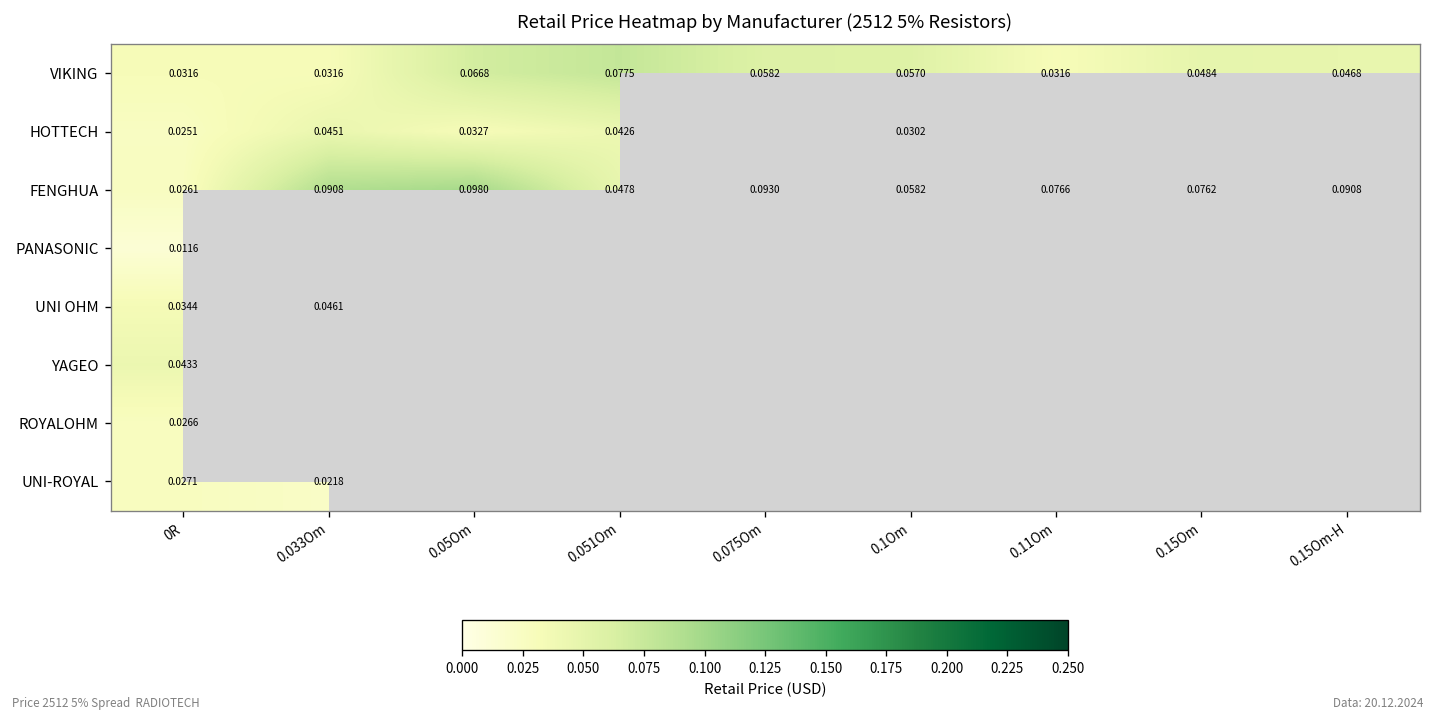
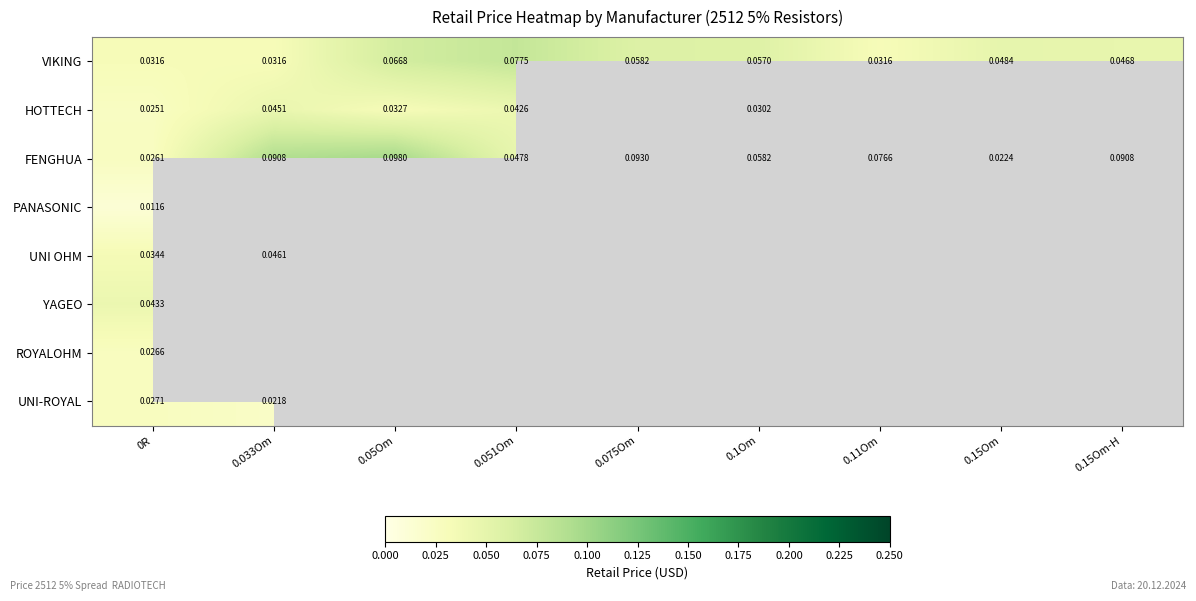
  {
    "VIKING": {
      "0R": 0.0316,
      "0.033Om": 0.0316,
      "0.05Om": 0.0668,
      "0.051Om": 0.0775,
      "0.075Om": 0.0582,
      "0.1Om": 0.0570,
      "0.11Om": 0.0316,
      "0.15Om": 0.0484,
      "0.15Om-H": 0.0468
    },
    "HOTTECH": {
      "0R": 0.0251,
      "0.033Om": 0.0451,
      "0.05Om": 0.0327,
      "0.051Om": 0.0426,
      "0.1Om": 0.0302
    },
    "FENGHUA": {
      "0R": 0.0261,
      "0.033Om": 0.0908,
      "0.05Om": 0.0980,
      "0.051Om": 0.0478,
      "0.075Om": 0.0930,
      "0.1Om": 0.0582,
      "0.11Om": 0.0766,
-     "0.15Om": 0.0762,
+     "0.15Om": 0.0224,
      "0.15Om-H": 0.0908
    },
    "PANASONIC": {
      "0R": 0.0116
    },
    "UNI OHM": {
      "0R": 0.0344,
      "0.033Om": 0.0461
    },
    "YAGEO": {
      "0R": 0.0433
    },
    "ROYALOHM": {
      "0R": 0.0266
    },
    "UNI-ROYAL": {
      "0R": 0.0271,
      "0.033Om": 0.0218
    }
  }
